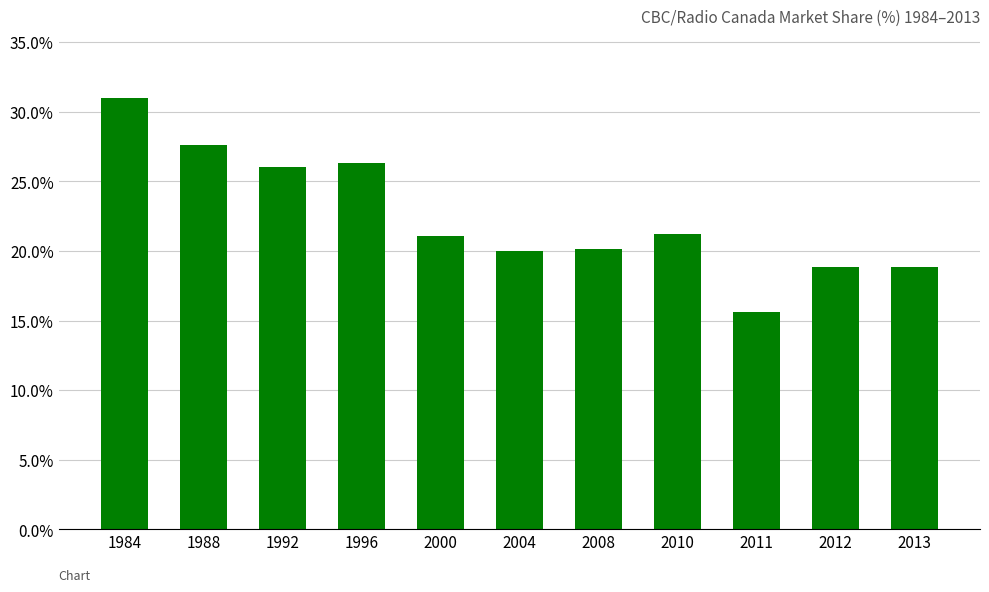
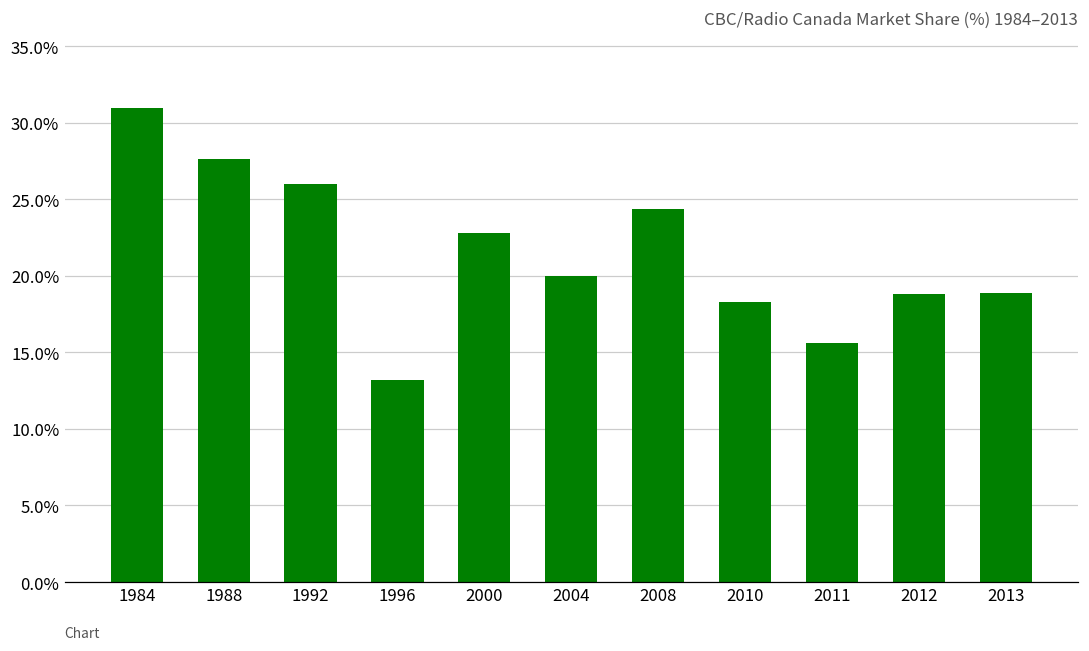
  {
    "1984": "31.0%",
    "1988": "27.6%",
    "1992": "26.0%",
-   "1996": "26.3%",
-   "2000": "21.1%",
+   "1996": "13.2%",
+   "2000": "22.8%",
    "2004": "20.0%",
-   "2008": "20.1%",
-   "2010": "21.2%",
+   "2008": "24.4%",
+   "2010": "18.3%",
    "2011": "15.6%",
    "2012": "18.8%",
    "2013": "18.9%"
  }
